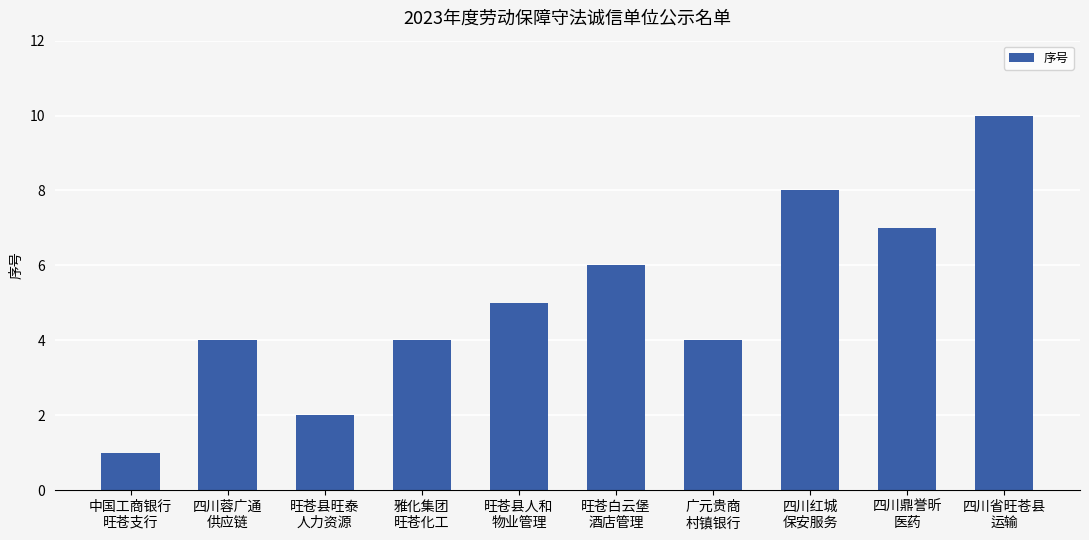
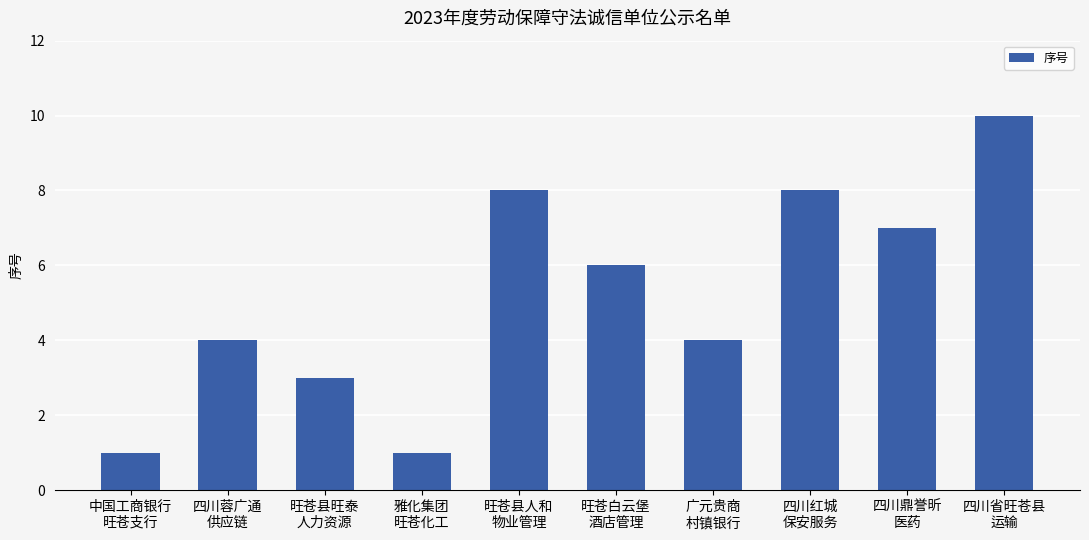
  {
    "中国工商银行 旺苍支行": 1,
    "四川蓉广通 供应链": 4,
-   "旺苍县旺泰 人力资源": 2,
-   "雅化集团 旺苍化工": 4,
-   "旺苍县人和 物业管理": 5,
+   "旺苍县旺泰 人力资源": 3,
+   "雅化集团 旺苍化工": 1,
+   "旺苍县人和 物业管理": 8,
    "旺苍白云堡 酒店管理": 6,
    "广元贵商 村镇银行": 4,
    "四川红城 保安服务": 8,
    "四川鼎誉昕 医药": 7,
    "四川省旺苍县 运输": 10
  }
